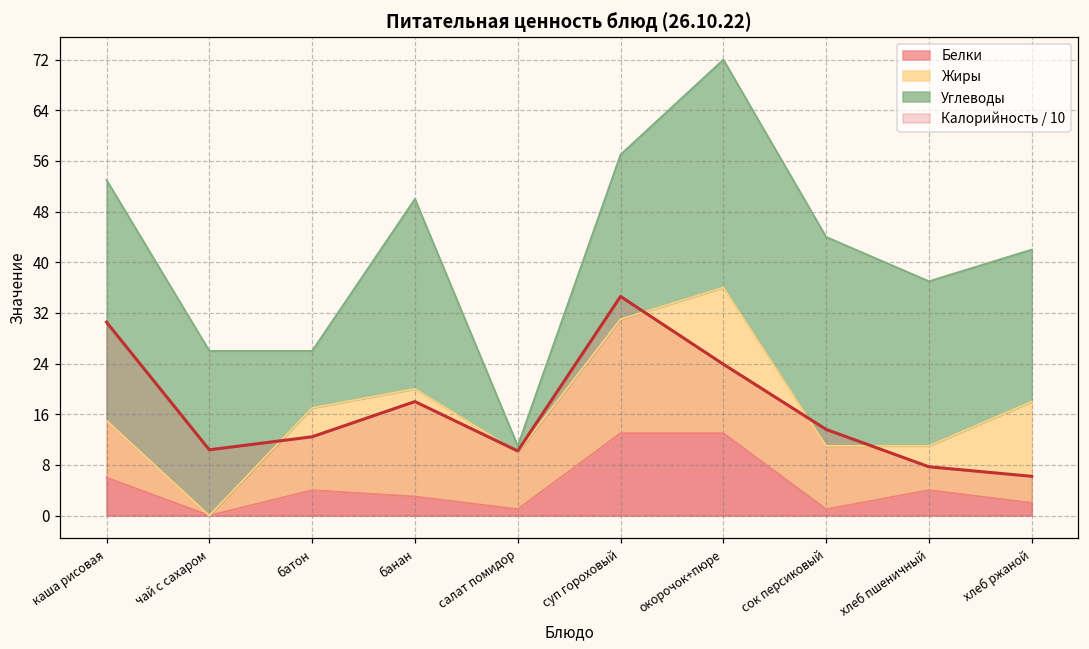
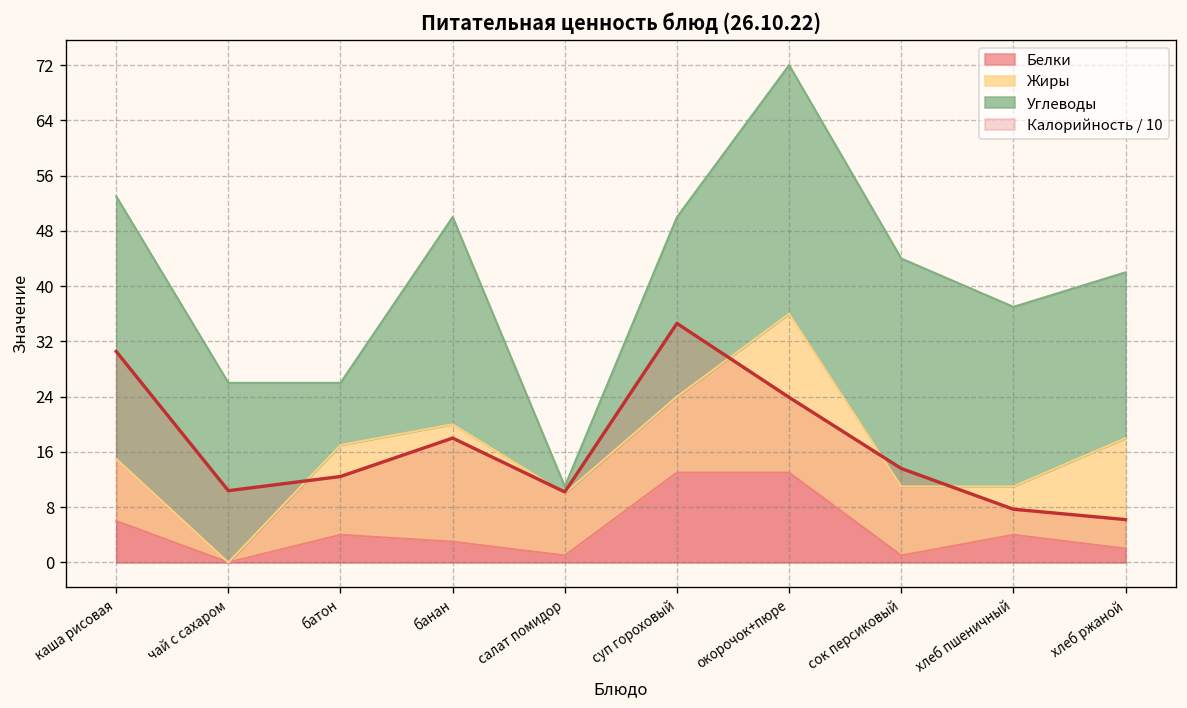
  {
    "Жиры": {
      "каша рисовая": 9,
      "батон": 13,
      "банан": 17,
-     "суп гороховый": 18,
+     "суп гороховый": 11,
      "окорочок+пюре": 23,
      "сок персиковый": 10,
      "хлеб пшеничный": 7,
      "хлеб ржаной": 16
    },
    "Углеводы": {
      "каша рисовая": 38,
      "чай с сахаром": 26,
      "батон": 9,
      "банан": 30,
      "салат помидор": 1,
      "суп гороховый": 26,
      "окорочок+пюре": 36,
      "сок персиковый": 33,
      "хлеб пшеничный": 26,
      "хлеб ржаной": 24
    }
  }
